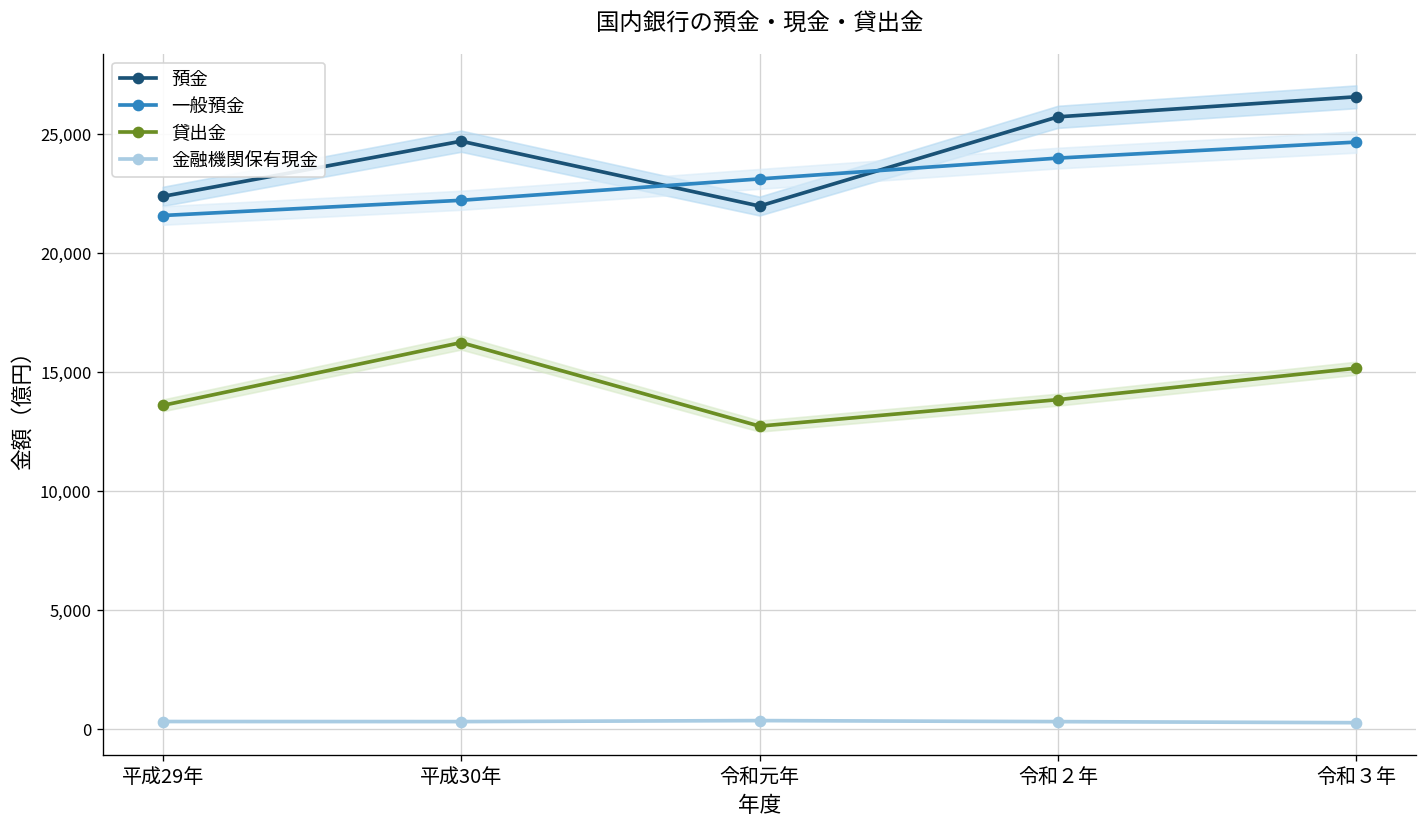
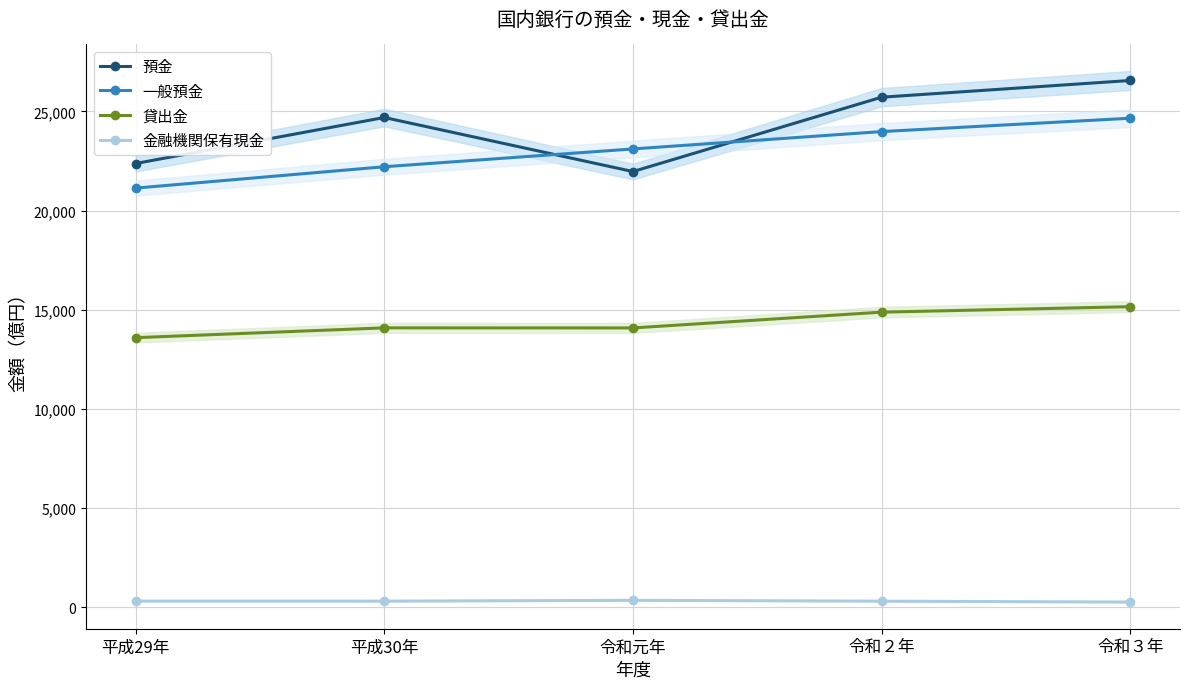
  {
    "預金": {
      "平成29年": "22,400",
      "平成30年": "24,700",
      "令和元年": "22,000",
      "令和２年": "25,700",
      "令和３年": "26,600"
    },
    "一般預金": {
-     "平成29年": "21,600",
+     "平成29年": "21,100",
      "平成30年": "22,200",
      "令和元年": "23,100",
      "令和２年": "24,000",
      "令和３年": "24,700"
    },
    "貸出金": {
      "平成29年": "13,600",
-     "平成30年": "16,200",
-     "令和元年": "12,700",
-     "令和２年": "13,800",
+     "平成30年": "14,100",
+     "令和元年": "14,100",
+     "令和２年": "14,900",
      "令和３年": "15,200"
    }
  }
